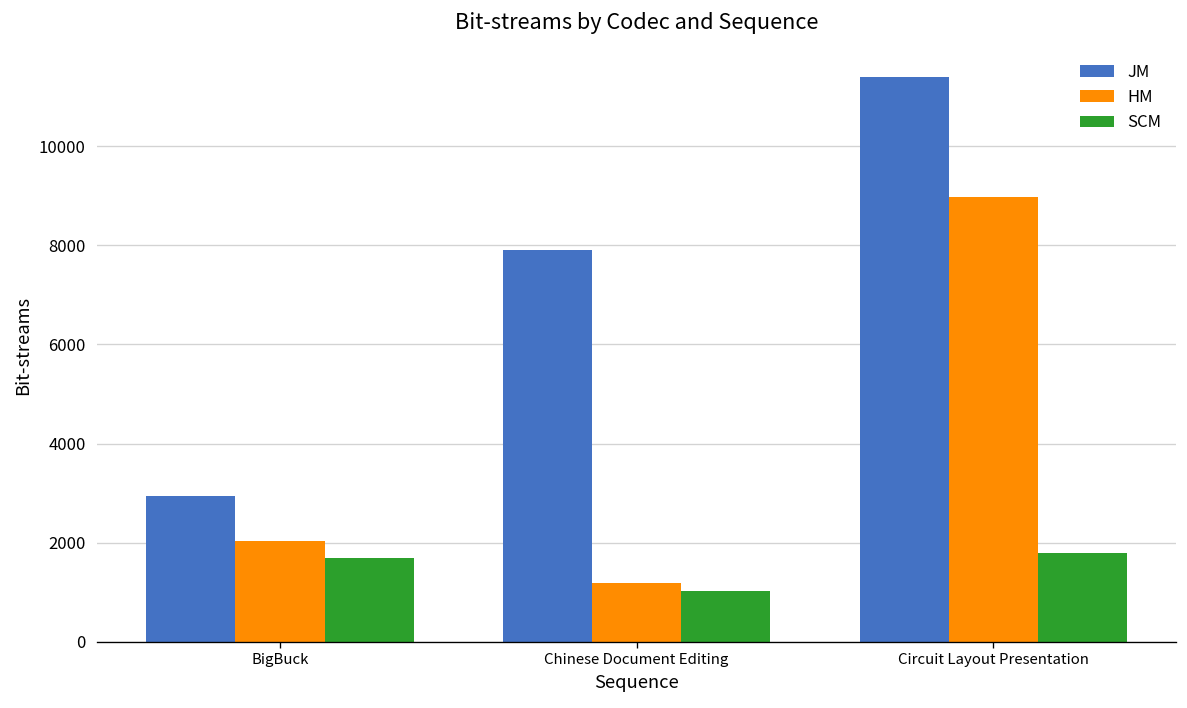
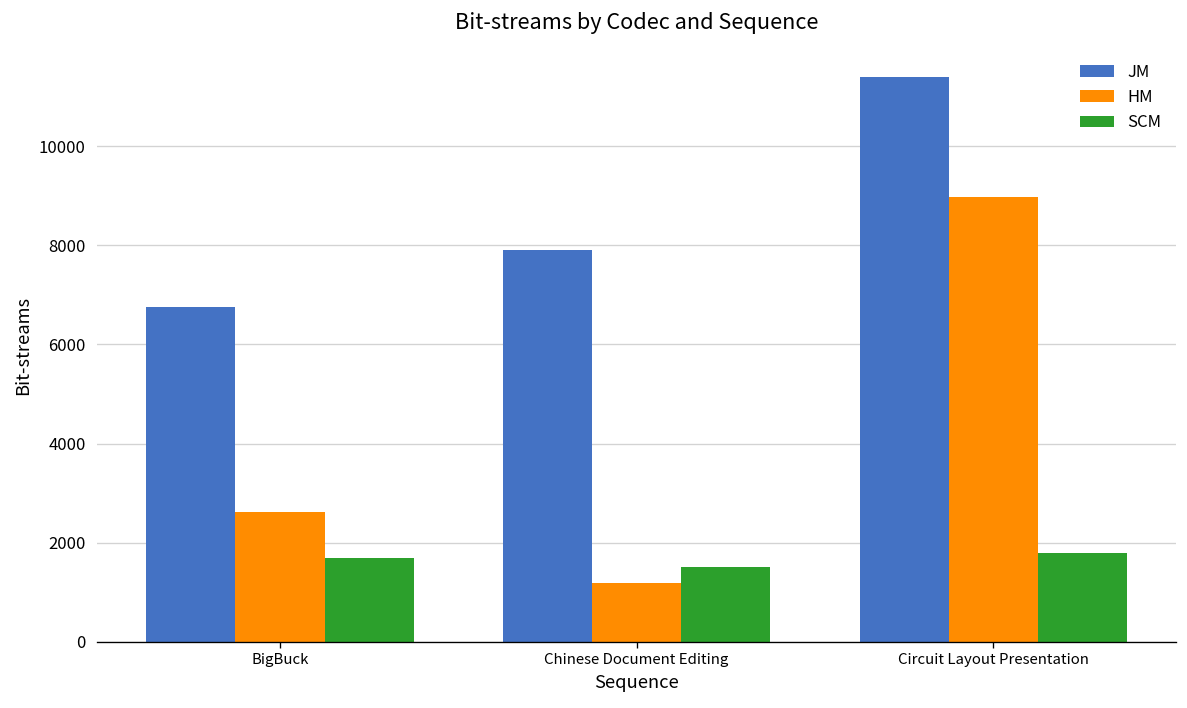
  {
    "JM": {
-     "BigBuck": 2900,
+     "BigBuck": 6800,
      "Chinese Document Editing": 7900,
      "Circuit Layout Presentation": 11400
    },
    "HM": {
-     "BigBuck": 2000,
+     "BigBuck": 2600,
      "Chinese Document Editing": 1200,
      "Circuit Layout Presentation": 9000
    },
    "SCM": {
      "BigBuck": 1700,
-     "Chinese Document Editing": 1000,
+     "Chinese Document Editing": 1500,
      "Circuit Layout Presentation": 1800
    }
  }
